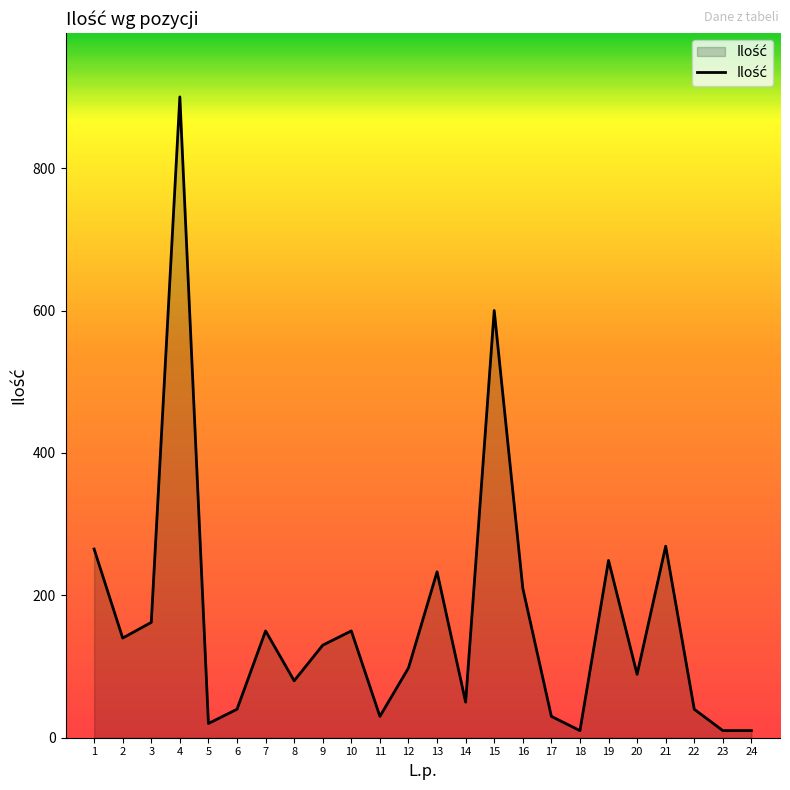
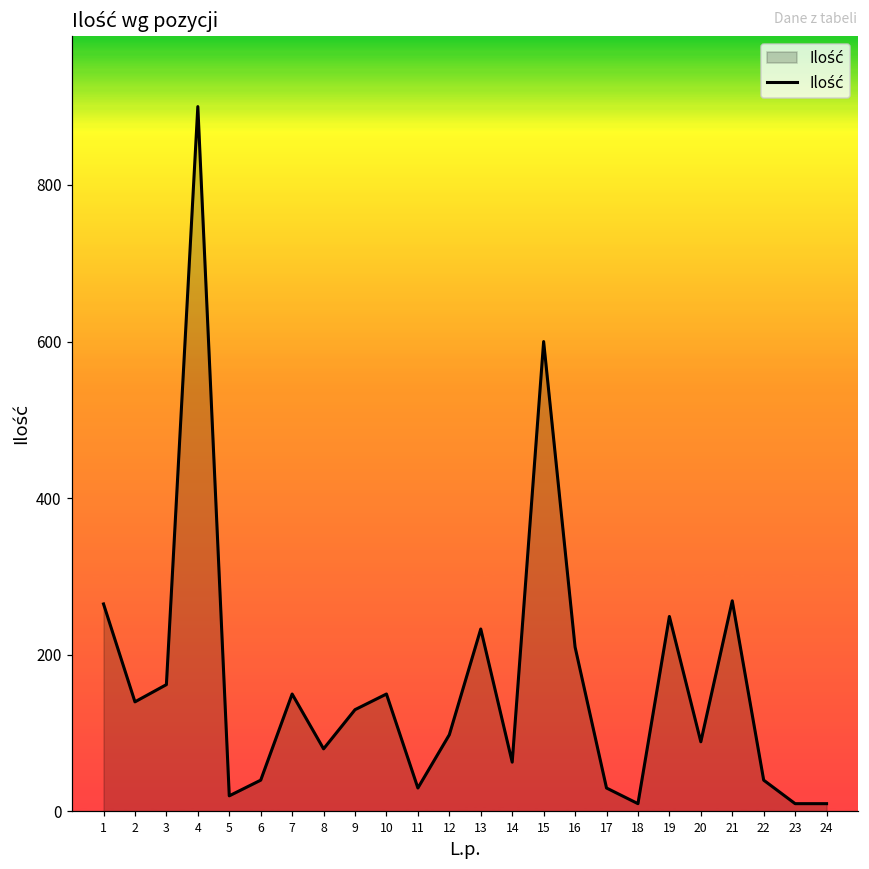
  {
    "1": 270,
    "2": 140,
    "3": 160,
    "4": 900,
    "5": 20,
    "6": 40,
    "7": 150,
    "8": 80,
    "9": 130,
    "10": 150,
    "11": 30,
    "12": 100,
    "13": 230,
-   "14": 50,
+   "14": 60,
    "15": 600,
    "16": 210,
    "17": 30,
    "18": 10,
    "19": 250,
    "20": 90,
    "21": 270,
    "22": 40,
    "23": 10,
    "24": 10
  }
